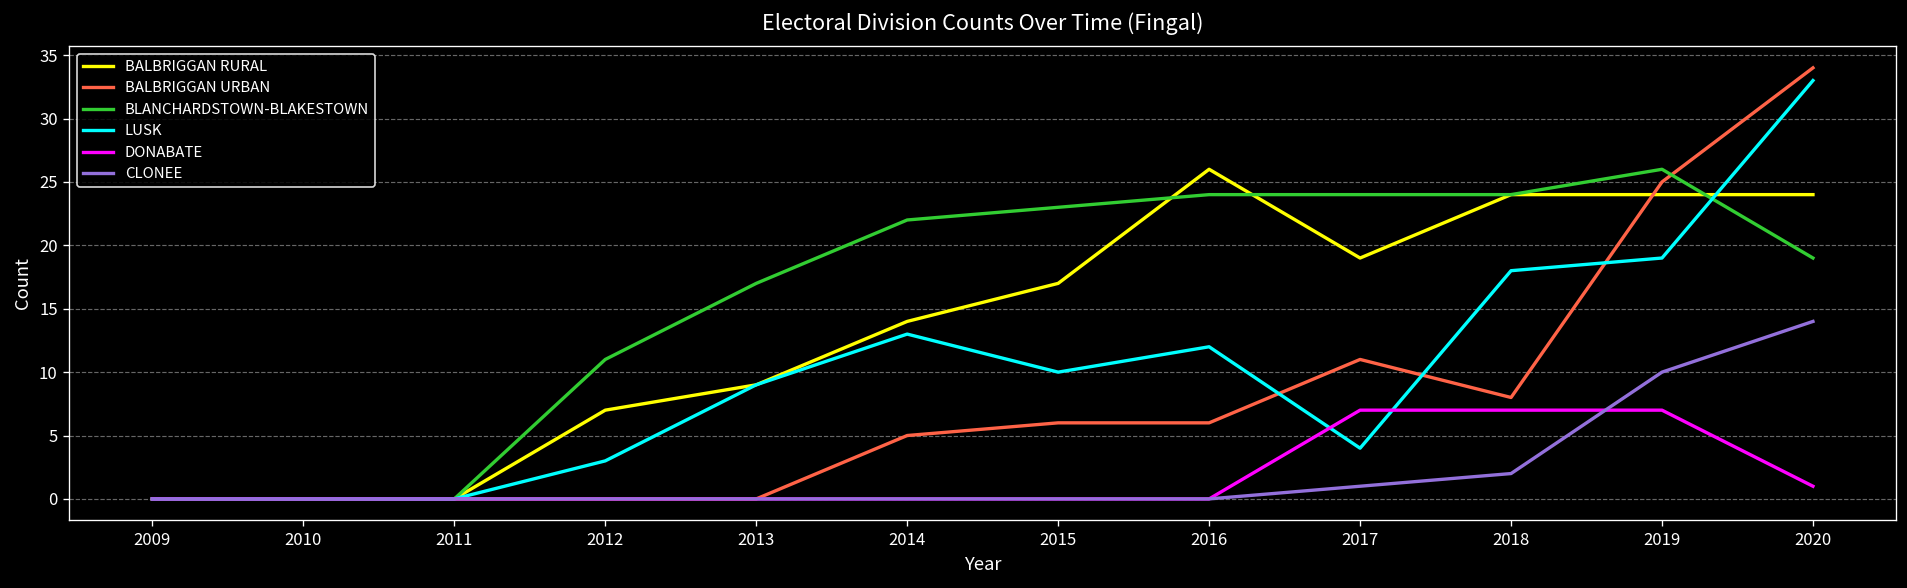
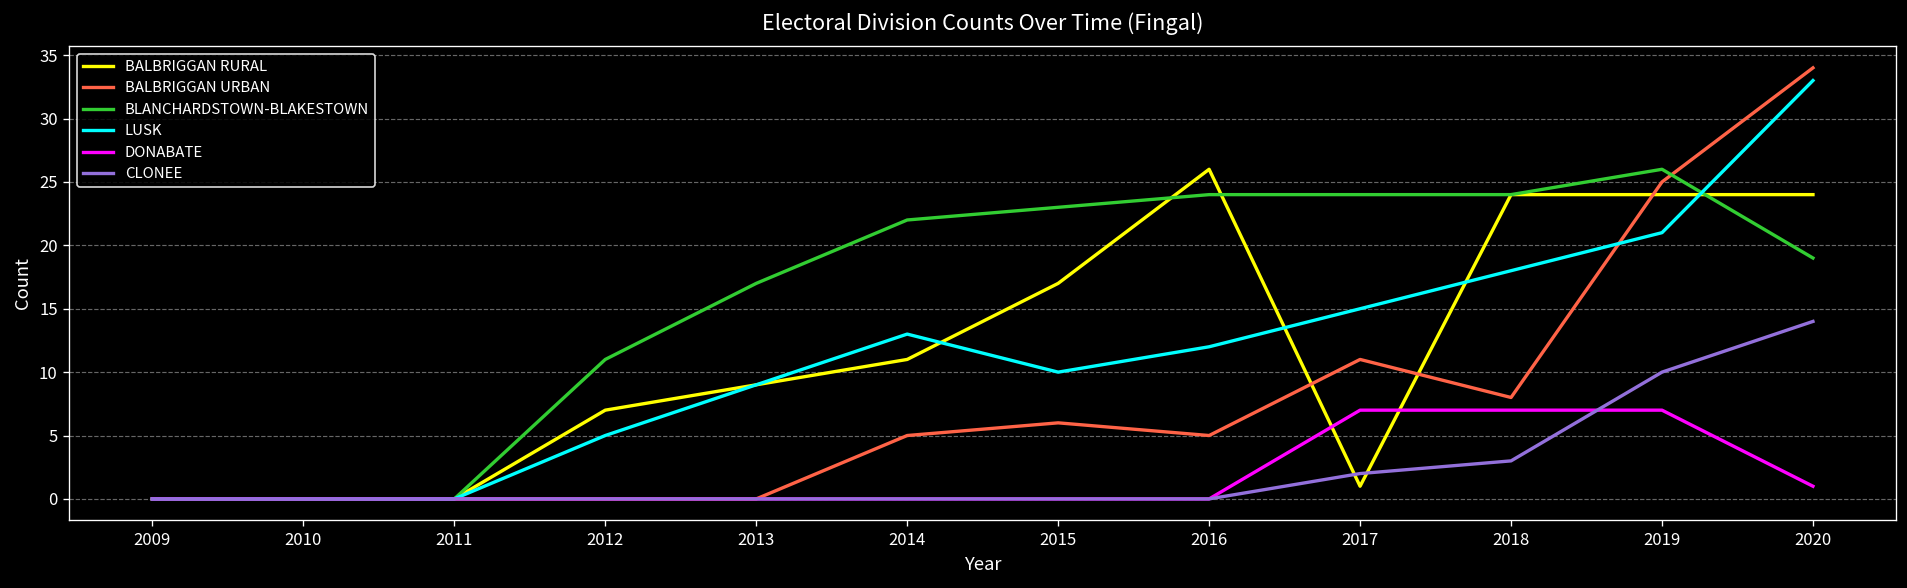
  {
    "BALBRIGGAN RURAL": {
      "2012": 7,
-     "2014": 14,
+     "2014": 11,
      "2015": 17,
      "2016": 26,
-     "2017": 19,
+     "2017": 1,
      "2019": 24,
      "2020": 24
    },
    "BALBRIGGAN URBAN": {
      "2014": 5,
      "2015": 6,
-     "2016": 6,
+     "2016": 5,
      "2017": 11,
      "2018": 8,
      "2019": 25,
      "2020": 34
    },
    "BLANCHARDSTOWN-BLAKESTOWN": {
      "2012": 11,
      "2013": 17,
      "2014": 22,
      "2015": 23,
      "2016": 24,
      "2017": 24,
      "2019": 26,
      "2020": 19
    },
    "LUSK": {
-     "2012": 3,
+     "2012": 5,
      "2014": 13,
      "2015": 10,
      "2016": 12,
-     "2017": 4,
+     "2017": 15,
      "2018": 18,
-     "2019": 19,
+     "2019": 21,
      "2020": 33
    },
    "DONABATE": {
      "2017": 7,
      "2018": 7,
      "2019": 7,
      "2020": 1
    },
    "CLONEE": {
-     "2017": 1,
-     "2018": 2,
+     "2017": 2,
+     "2018": 3,
      "2019": 10,
      "2020": 14
    }
  }
